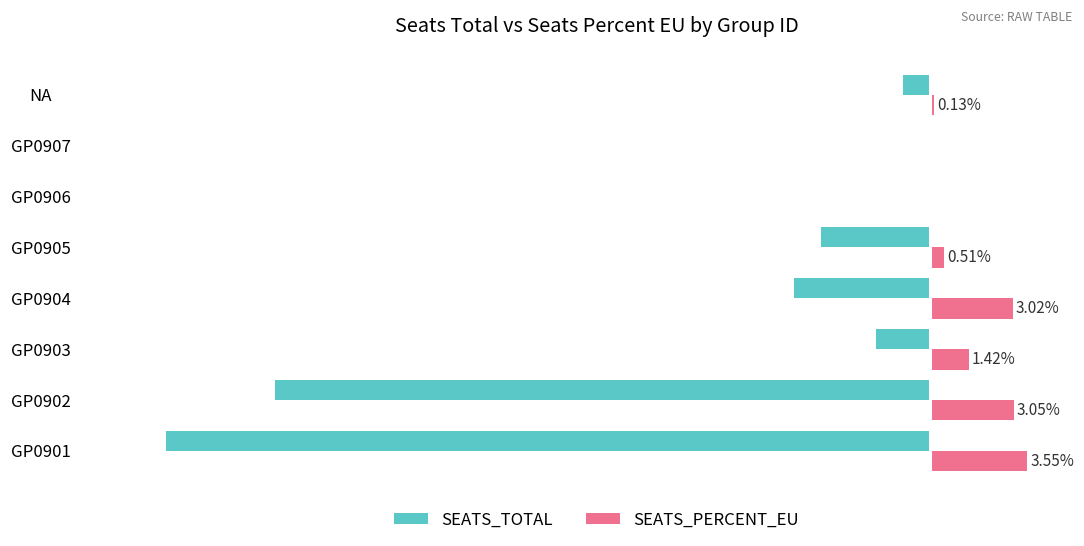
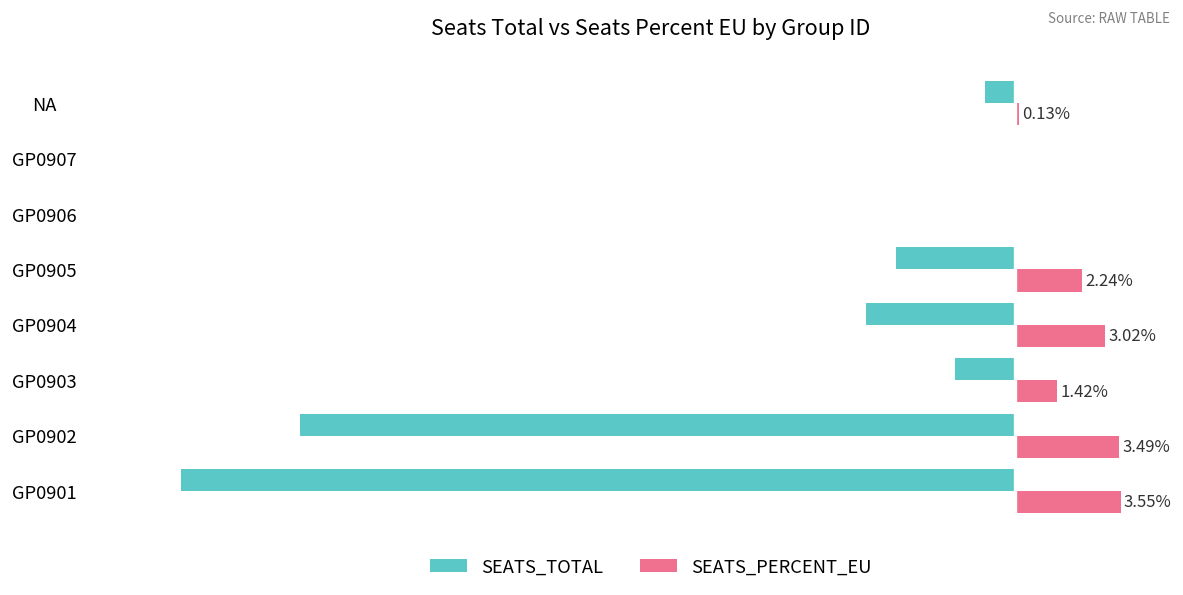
  {
    "SEATS_PERCENT_EU": {
      "NA": "0.13%",
-     "GP0905": "0.51%",
+     "GP0905": "2.24%",
      "GP0904": "3.02%",
      "GP0903": "1.42%",
-     "GP0902": "3.05%",
+     "GP0902": "3.49%",
      "GP0901": "3.55%"
    }
  }
